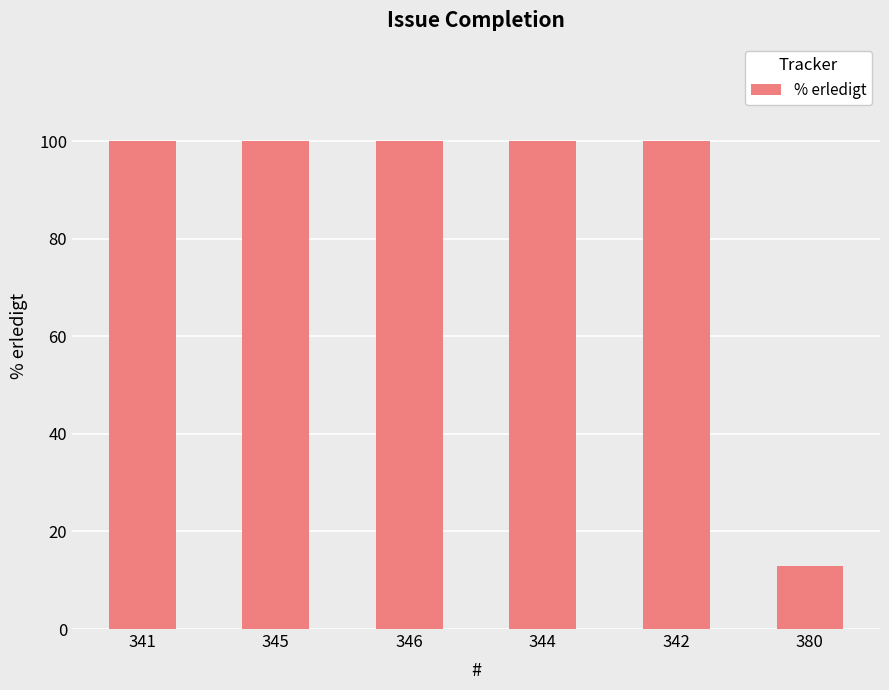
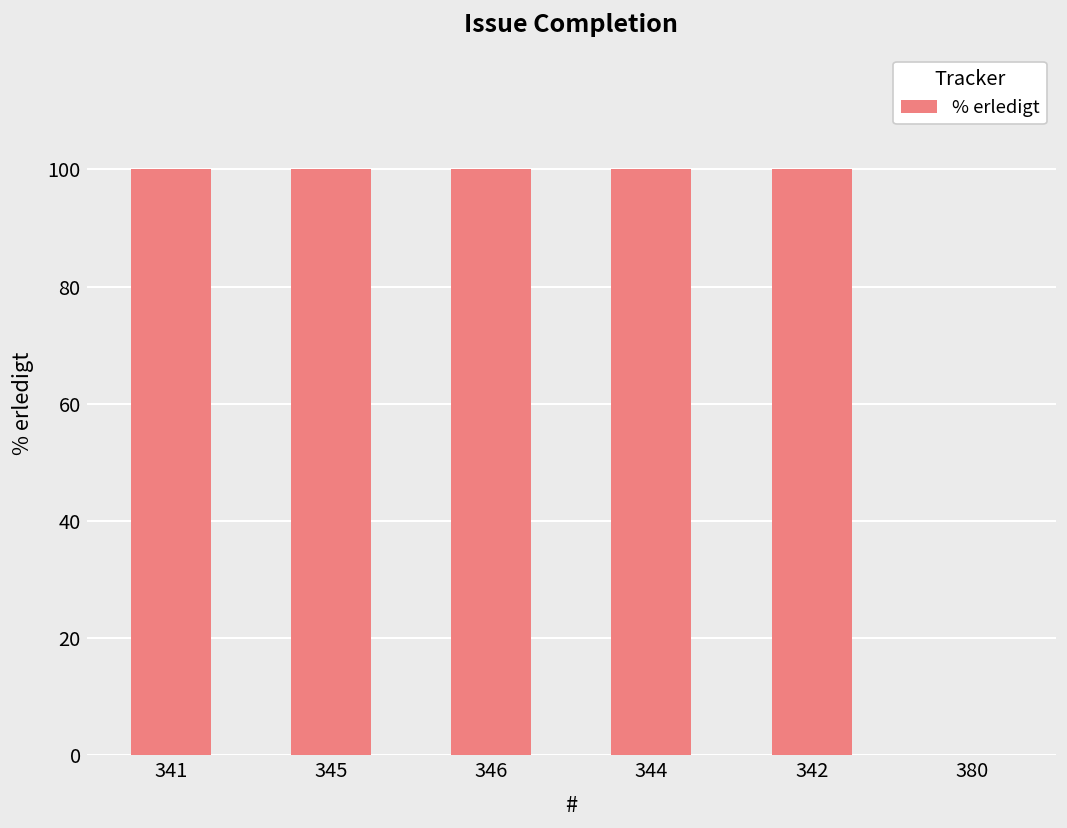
  {
    "341": 100,
    "345": 100,
    "346": 100,
    "344": 100,
    "342": 100,
-   "380": 13
+   "380": 0
  }
